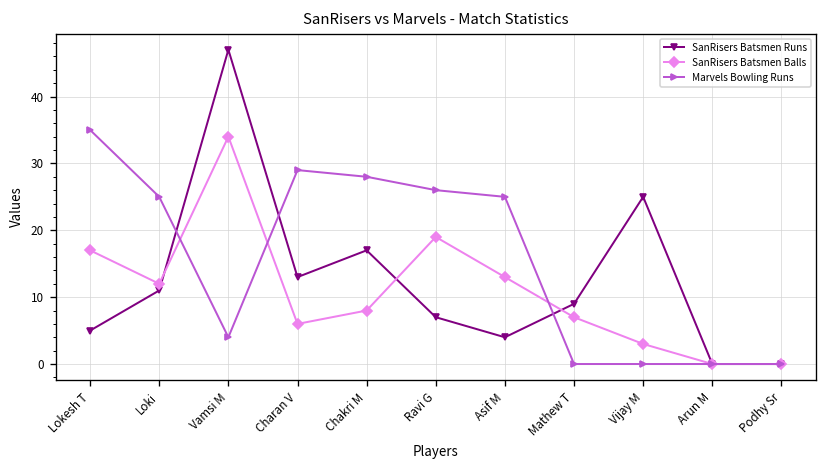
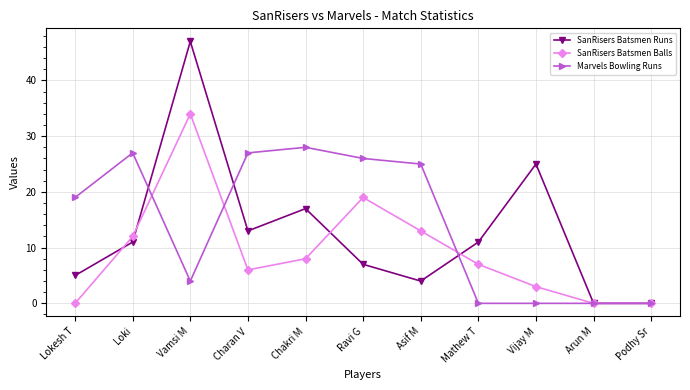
  {
    "SanRisers Batsmen Runs": {
      "Lokesh T": 5,
      "Loki": 11,
      "Vamsi M": 47,
      "Charan V": 13,
      "Chakri M": 17,
      "Ravi G": 7,
      "Asif M": 4,
-     "Mathew T": 9,
+     "Mathew T": 11,
      "Vijay M": 25
    },
    "SanRisers Batsmen Balls": {
-     "Lokesh T": 17,
+     "Lokesh T": 0,
      "Loki": 12,
      "Vamsi M": 34,
      "Charan V": 6,
      "Chakri M": 8,
      "Ravi G": 19,
      "Asif M": 13,
      "Mathew T": 7,
      "Vijay M": 3
    },
    "Marvels Bowling Runs": {
-     "Lokesh T": 35,
-     "Loki": 25,
+     "Lokesh T": 19,
+     "Loki": 27,
      "Vamsi M": 4,
-     "Charan V": 29,
+     "Charan V": 27,
      "Chakri M": 28,
      "Ravi G": 26,
      "Asif M": 25,
      "Mathew T": 0,
      "Vijay M": 0
    }
  }
